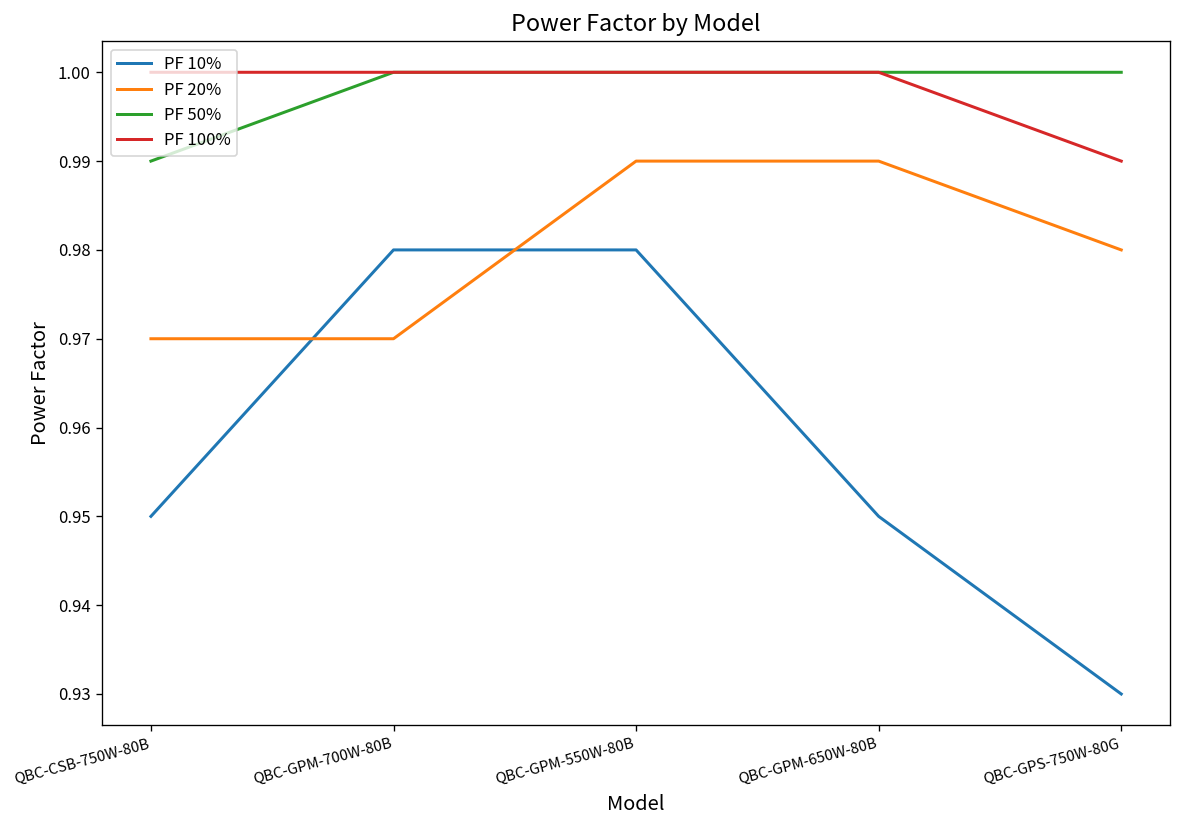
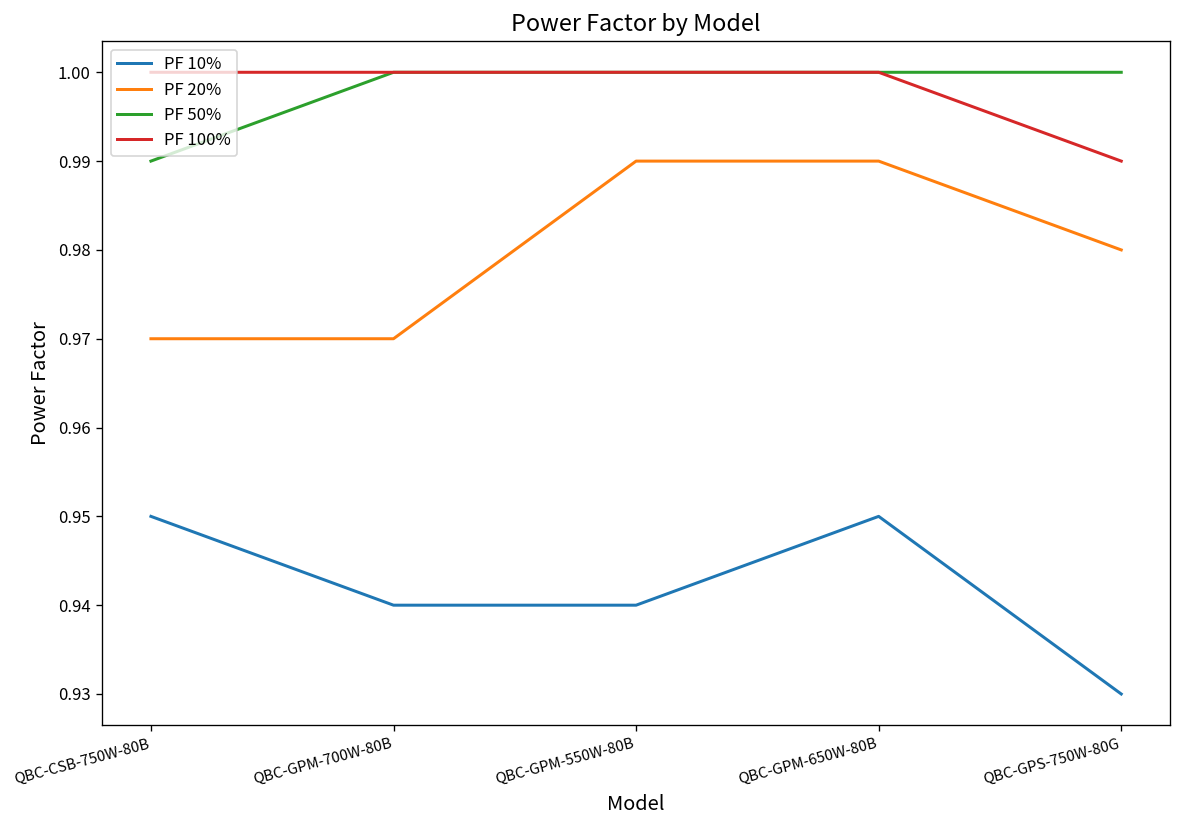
  {
    "PF 10%": {
      "QBC-CSB-750W-80B": 0.95,
-     "QBC-GPM-700W-80B": 0.98,
-     "QBC-GPM-550W-80B": 0.98,
+     "QBC-GPM-700W-80B": 0.94,
+     "QBC-GPM-550W-80B": 0.94,
      "QBC-GPM-650W-80B": 0.95,
      "QBC-GPS-750W-80G": 0.93
    },
    "PF 20%": {
      "QBC-CSB-750W-80B": 0.97,
      "QBC-GPM-700W-80B": 0.97,
      "QBC-GPM-550W-80B": 0.99,
      "QBC-GPM-650W-80B": 0.99,
      "QBC-GPS-750W-80G": 0.98
    },
    "PF 50%": {
      "QBC-CSB-750W-80B": 0.99,
      "QBC-GPS-750W-80G": 1.00
    },
    "PF 100%": {
      "QBC-GPS-750W-80G": 0.99
    }
  }
